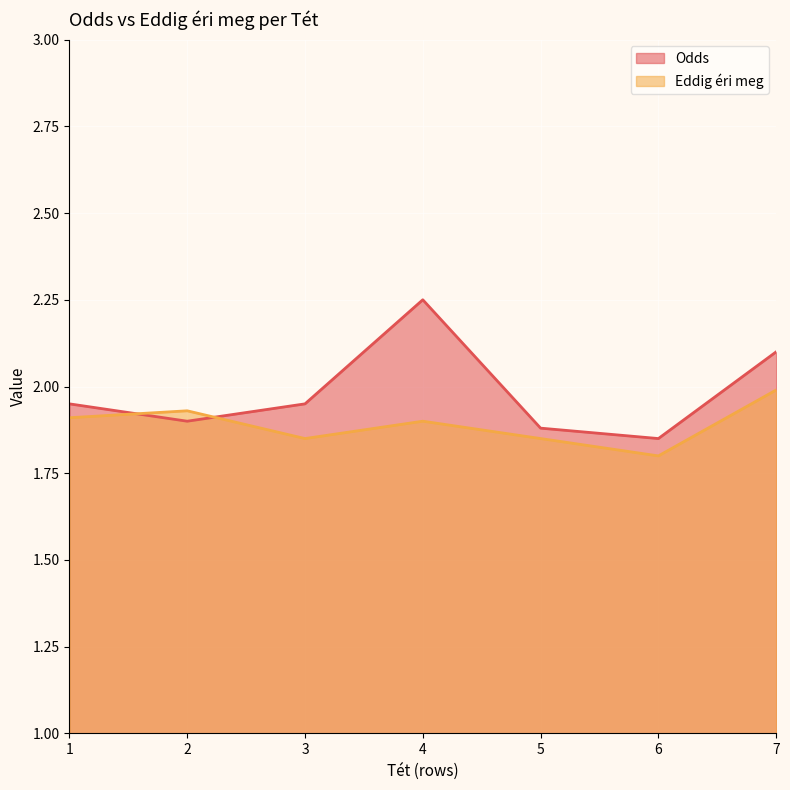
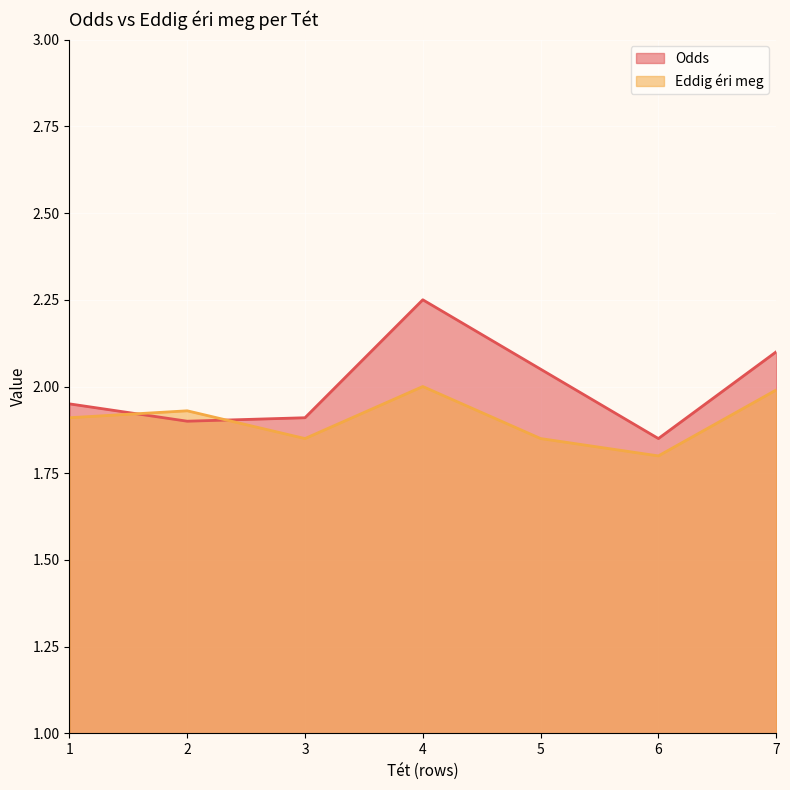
  {
    "Odds": {
      "1": 1.95,
      "2": 1.90,
-     "3": 1.95,
+     "3": 1.91,
      "4": 2.25,
-     "5": 1.88,
+     "5": 2.05,
      "6": 1.85,
      "7": 2.10
    },
    "Eddig éri meg": {
      "1": 1.91,
      "2": 1.93,
      "3": 1.85,
-     "4": 1.9,
+     "4": 2.0,
      "5": 1.85,
      "6": 1.8,
      "7": 1.99
    }
  }
